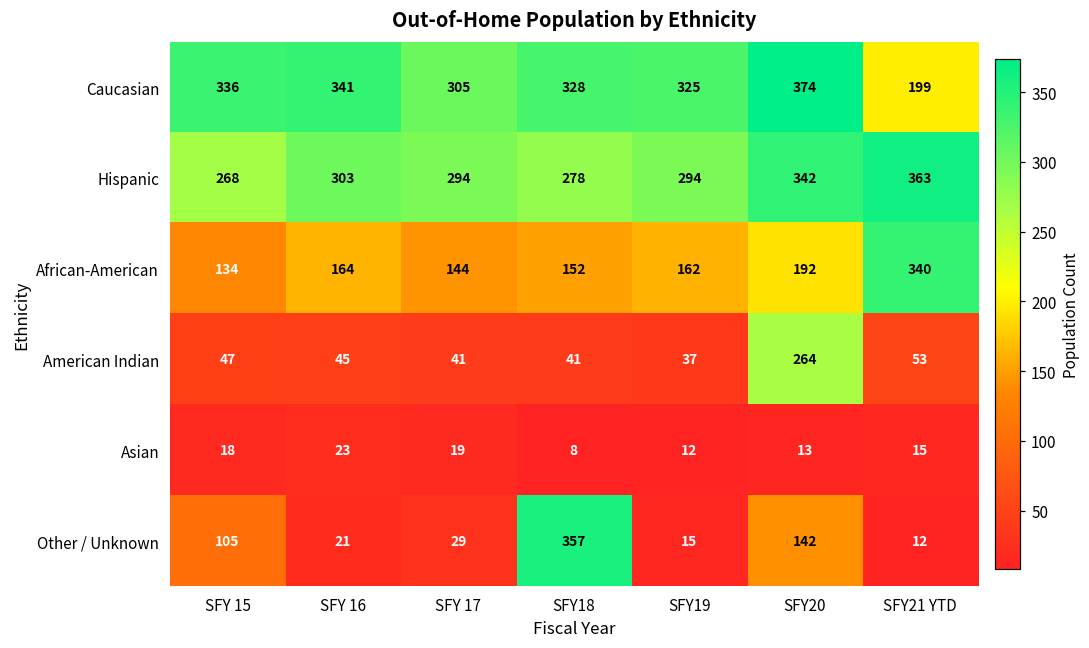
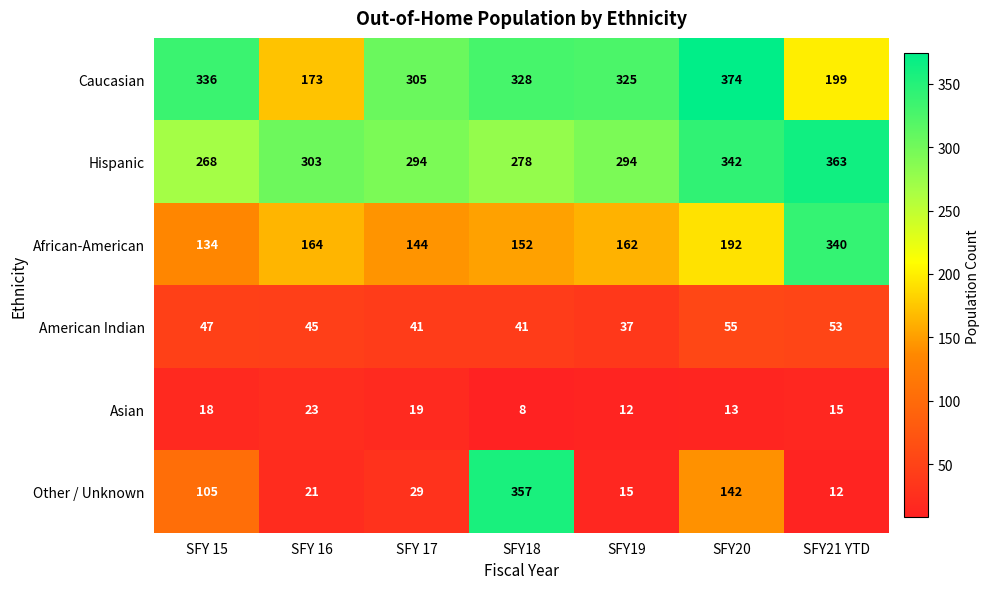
  {
    "Caucasian": {
      "SFY 15": 336,
-     "SFY 16": 341,
+     "SFY 16": 173,
      "SFY 17": 305,
      "SFY18": 328,
      "SFY19": 325,
      "SFY20": 374,
      "SFY21 YTD": 199
    },
    "Hispanic": {
      "SFY 15": 268,
      "SFY 16": 303,
      "SFY 17": 294,
      "SFY18": 278,
      "SFY19": 294,
      "SFY20": 342,
      "SFY21 YTD": 363
    },
    "African-American": {
      "SFY 15": 134,
      "SFY 16": 164,
      "SFY 17": 144,
      "SFY18": 152,
      "SFY19": 162,
      "SFY20": 192,
      "SFY21 YTD": 340
    },
    "American Indian": {
      "SFY 15": 47,
      "SFY 16": 45,
      "SFY 17": 41,
      "SFY18": 41,
      "SFY19": 37,
-     "SFY20": 264,
+     "SFY20": 55,
      "SFY21 YTD": 53
    },
    "Asian": {
      "SFY 15": 18,
      "SFY 16": 23,
      "SFY 17": 19,
      "SFY18": 8,
      "SFY19": 12,
      "SFY20": 13,
      "SFY21 YTD": 15
    },
    "Other / Unknown": {
      "SFY 15": 105,
      "SFY 16": 21,
      "SFY 17": 29,
      "SFY18": 357,
      "SFY19": 15,
      "SFY20": 142,
      "SFY21 YTD": 12
    }
  }
